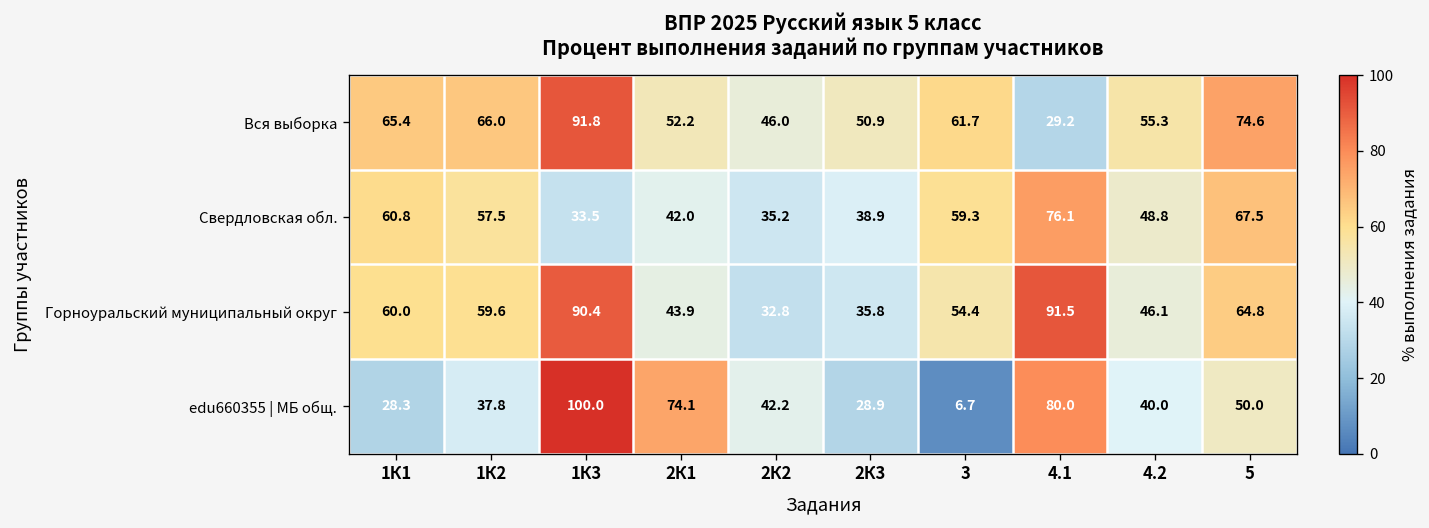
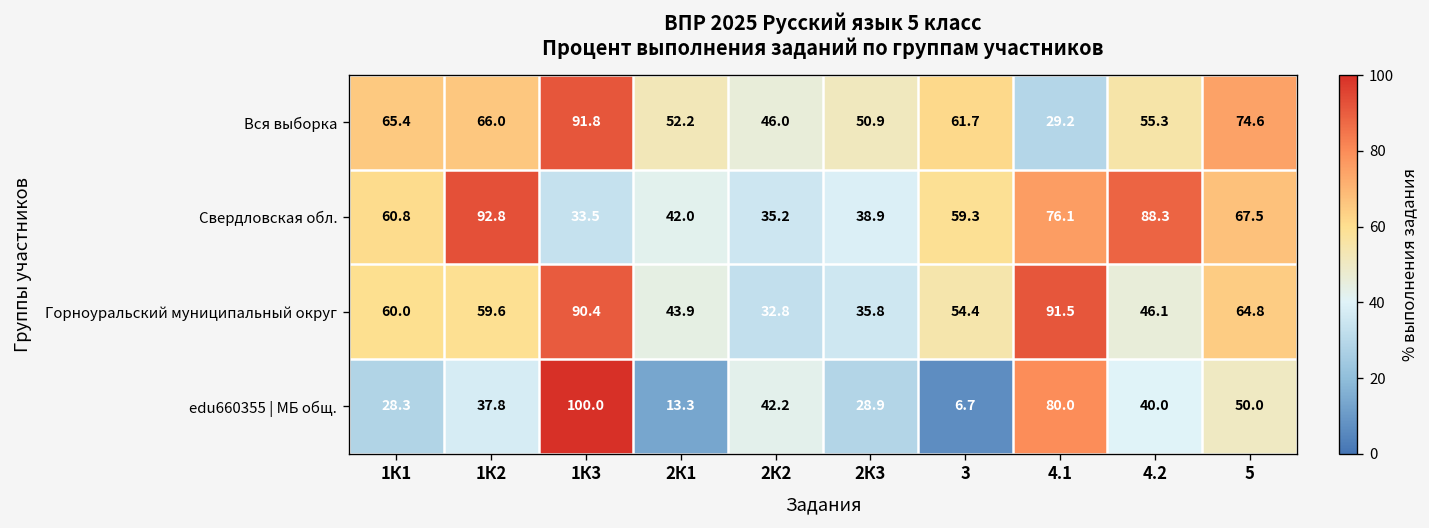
  {
    "Вся выборка": {
      "1К1": 65.4,
      "1К2": 66.0,
      "1К3": 91.8,
      "2К1": 52.2,
      "2К2": 46.0,
      "2К3": 50.9,
      "3": 61.7,
      "4.1": 29.2,
      "4.2": 55.3,
      "5": 74.6
    },
    "Свердловская обл.": {
      "1К1": 60.8,
-     "1К2": 57.5,
+     "1К2": 92.8,
      "1К3": 33.5,
      "2К1": 42.0,
      "2К2": 35.2,
      "2К3": 38.9,
      "3": 59.3,
      "4.1": 76.1,
-     "4.2": 48.8,
+     "4.2": 88.3,
      "5": 67.5
    },
    "Горноуральский муниципальный округ": {
      "1К1": 60.0,
      "1К2": 59.6,
      "1К3": 90.4,
      "2К1": 43.9,
      "2К2": 32.8,
      "2К3": 35.8,
      "3": 54.4,
      "4.1": 91.5,
      "4.2": 46.1,
      "5": 64.8
    },
    "edu660355 | МБ общ.": {
      "1К1": 28.3,
      "1К2": 37.8,
      "1К3": 100.0,
-     "2К1": 74.1,
+     "2К1": 13.3,
      "2К2": 42.2,
      "2К3": 28.9,
      "3": 6.7,
      "4.1": 80.0,
      "4.2": 40.0,
      "5": 50.0
    }
  }
